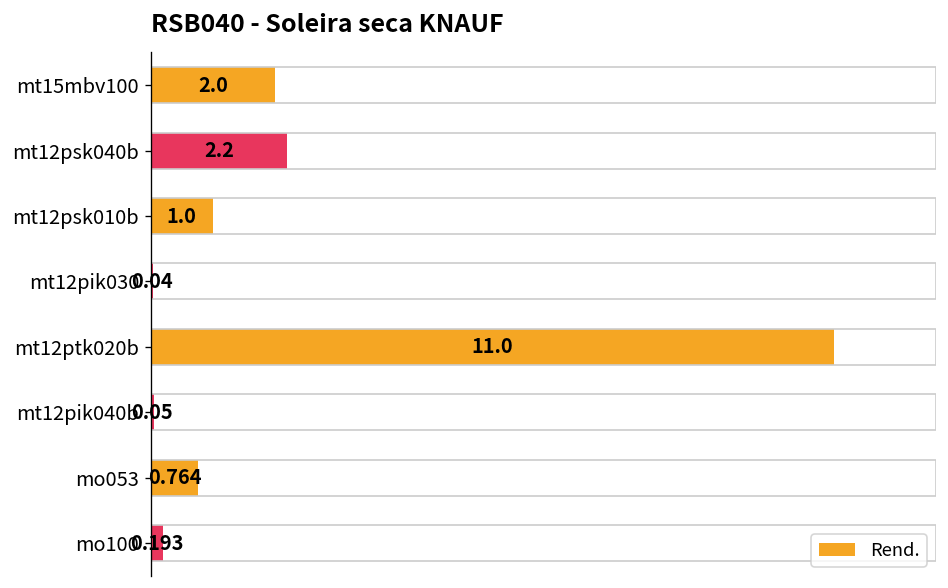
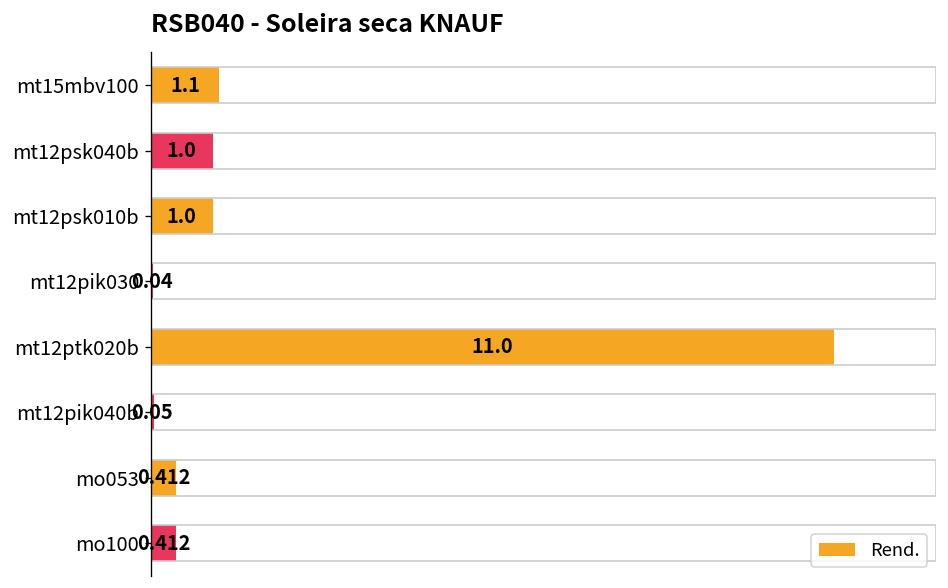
  {
-   "mt15mbv100": 2.0,
-   "mt12psk040b": 2.2,
-   "mo053": 0.764,
-   "mo100": 0.193
+   "mt15mbv100": 1.1,
+   "mt12psk040b": 1.0,
+   "mo053": 0.412,
+   "mo100": 0.412
  }
